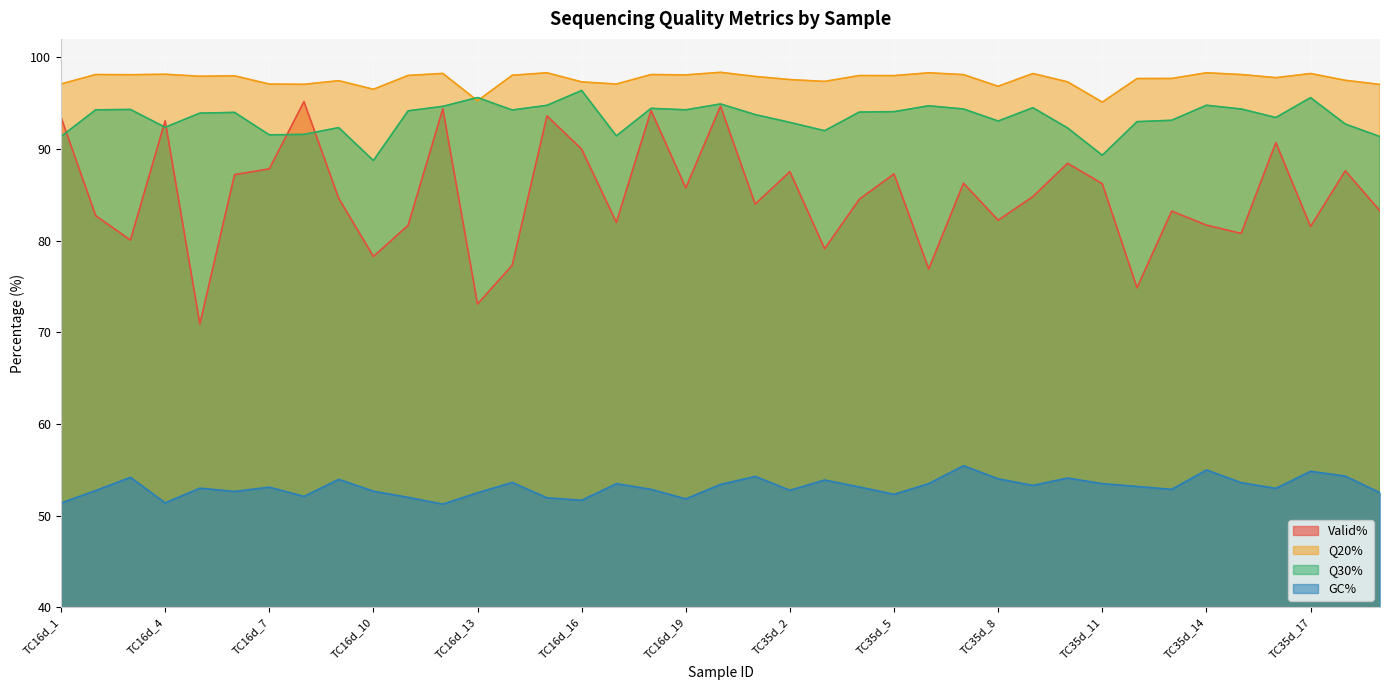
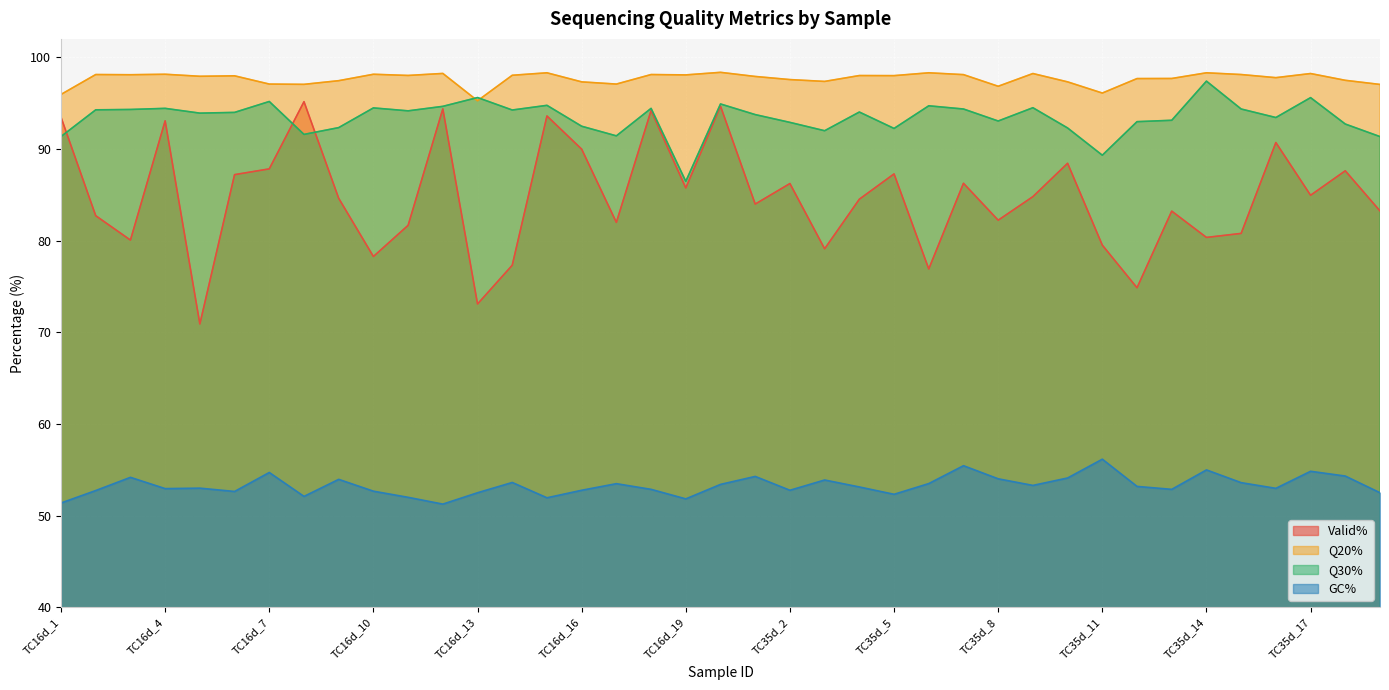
  {
    "Valid%": {
      "TC16d_1": 93,
      "TC16d_4": 93,
      "TC16d_7": 88,
      "TC16d_10": 78,
      "TC16d_13": 73,
      "TC16d_16": 90,
      "TC16d_19": 86,
-     "TC35d_2": 88,
+     "TC35d_2": 86,
      "TC35d_5": 87,
      "TC35d_8": 82,
-     "TC35d_11": 86,
-     "TC35d_14": 82,
-     "TC35d_17": 82
+     "TC35d_11": 80,
+     "TC35d_14": 80,
+     "TC35d_17": 85
    },
    "Q20%": {
-     "TC16d_1": 97,
+     "TC16d_1": 96,
      "TC16d_4": 98,
      "TC16d_7": 97,
-     "TC16d_10": 97,
+     "TC16d_10": 98,
      "TC16d_13": 95,
      "TC16d_16": 97,
      "TC16d_19": 98,
      "TC35d_2": 98,
      "TC35d_5": 98,
      "TC35d_8": 97,
-     "TC35d_11": 95,
+     "TC35d_11": 96,
      "TC35d_14": 98,
      "TC35d_17": 98
    },
    "Q30%": {
      "TC16d_1": 91,
-     "TC16d_4": 92,
-     "TC16d_7": 92,
-     "TC16d_10": 89,
+     "TC16d_4": 94,
+     "TC16d_7": 95,
+     "TC16d_10": 94,
      "TC16d_13": 96,
-     "TC16d_16": 96,
-     "TC16d_19": 94,
+     "TC16d_16": 92,
+     "TC16d_19": 86,
      "TC35d_2": 93,
-     "TC35d_5": 94,
+     "TC35d_5": 92,
      "TC35d_8": 93,
      "TC35d_11": 89,
-     "TC35d_14": 95,
+     "TC35d_14": 97,
      "TC35d_17": 96
    },
    "GC%": {
      "TC16d_1": 51,
-     "TC16d_4": 51,
-     "TC16d_7": 53,
+     "TC16d_4": 53,
+     "TC16d_7": 55,
      "TC16d_10": 53,
      "TC16d_13": 52,
-     "TC16d_16": 52,
+     "TC16d_16": 53,
      "TC16d_19": 52,
      "TC35d_2": 53,
      "TC35d_5": 52,
      "TC35d_8": 54,
-     "TC35d_11": 53,
+     "TC35d_11": 56,
      "TC35d_14": 55,
      "TC35d_17": 55
    }
  }
